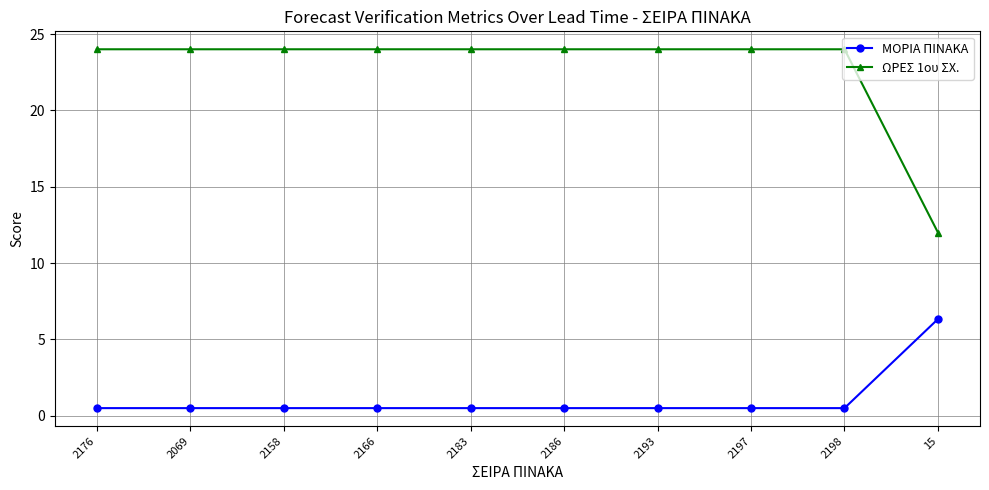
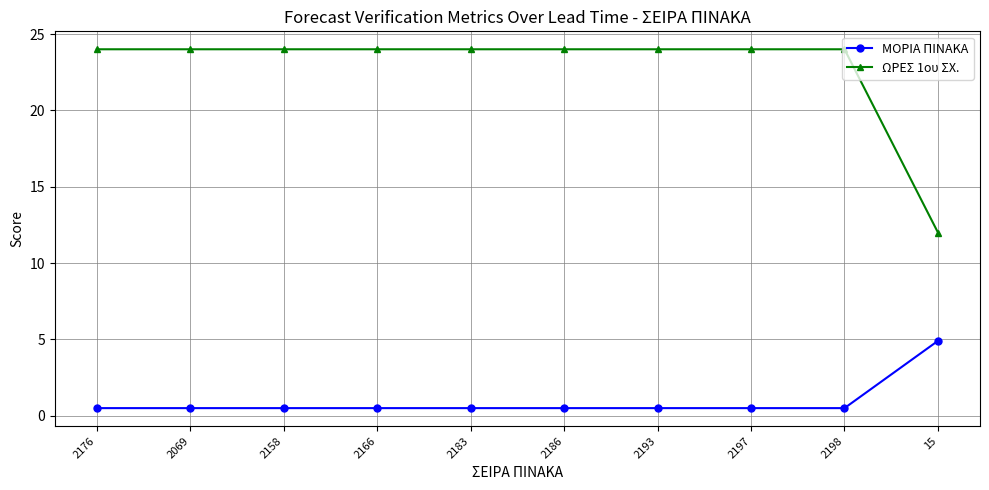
  {
    "ΜΟΡΙΑ ΠΙΝΑΚΑ": {
      "2176": 0.5,
      "2069": 0.5,
      "2158": 0.5,
      "2166": 0.5,
      "2183": 0.5,
      "2186": 0.5,
      "2193": 0.5,
      "2197": 0.5,
      "2198": 0.5,
-     "15": 6.3
+     "15": 4.9
    },
    "ΩΡΕΣ 1ου ΣΧ.": {
      "2176": 24.0,
      "2069": 24.0,
      "2158": 24.0,
      "2166": 24.0,
      "2183": 24.0,
      "2186": 24.0,
      "2193": 24.0,
      "2197": 24.0,
      "15": 12.0
    }
  }
